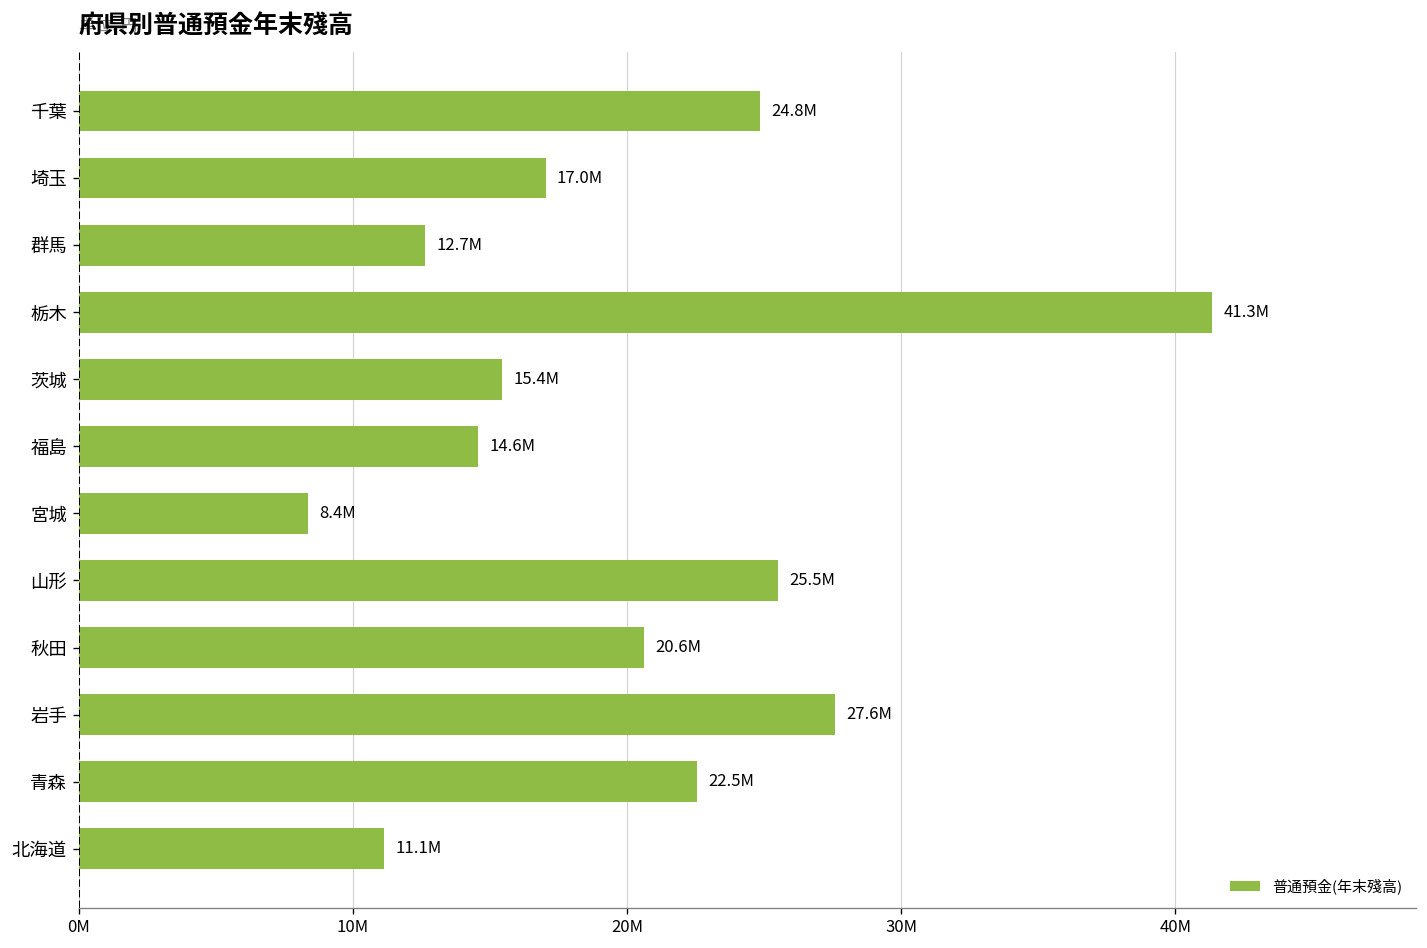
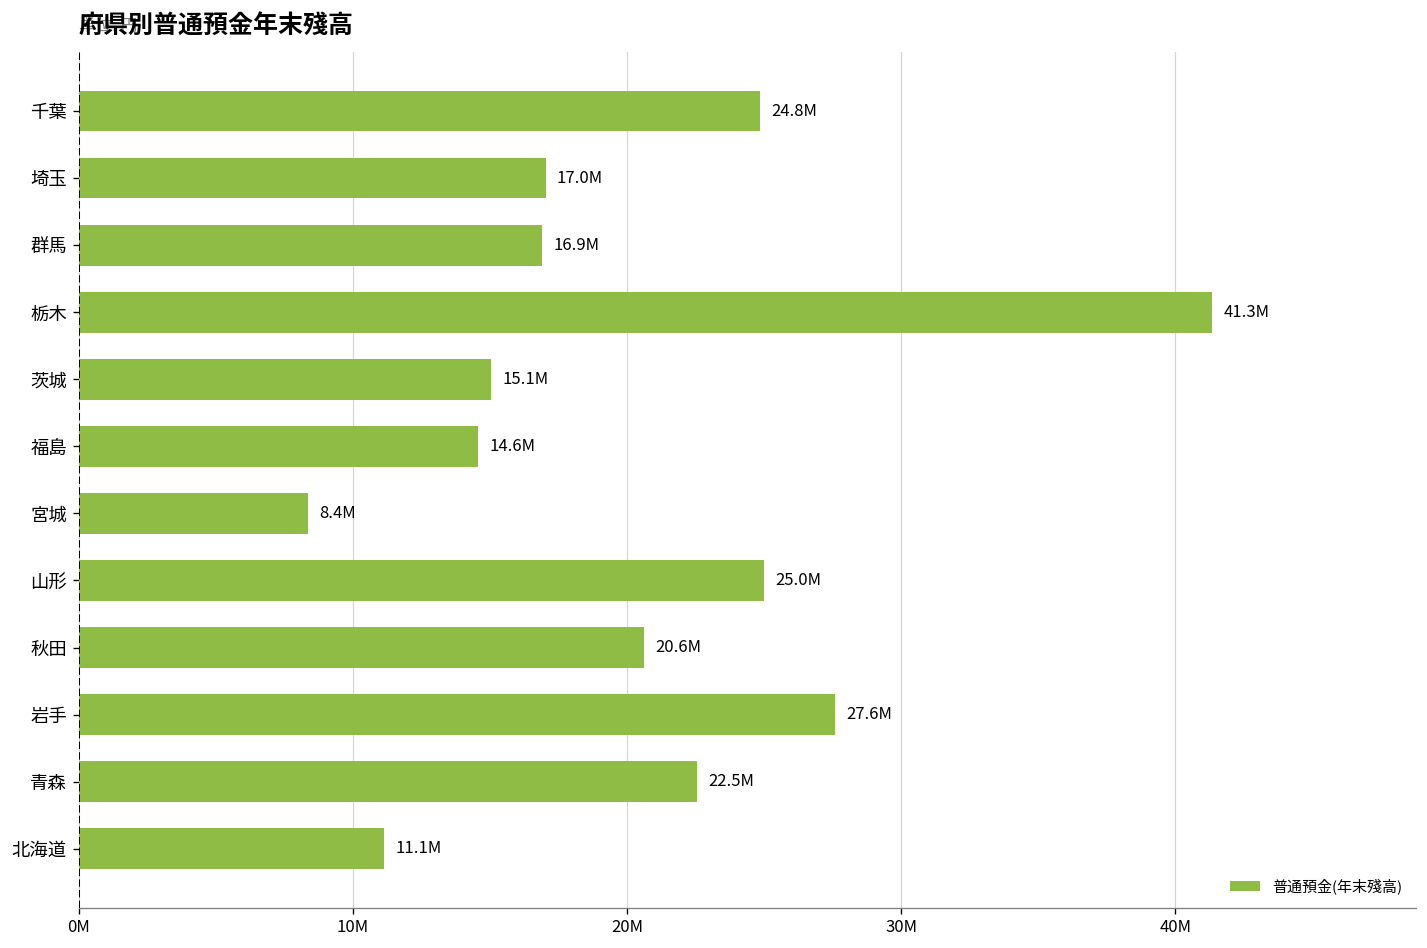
  {
    "千葉": "24.8M",
    "埼玉": "17.0M",
-   "群馬": "12.7M",
+   "群馬": "16.9M",
    "栃木": "41.3M",
-   "茨城": "15.4M",
+   "茨城": "15.1M",
    "福島": "14.6M",
    "宮城": "8.4M",
-   "山形": "25.5M",
+   "山形": "25.0M",
    "秋田": "20.6M",
    "岩手": "27.6M",
    "青森": "22.5M",
    "北海道": "11.1M"
  }
